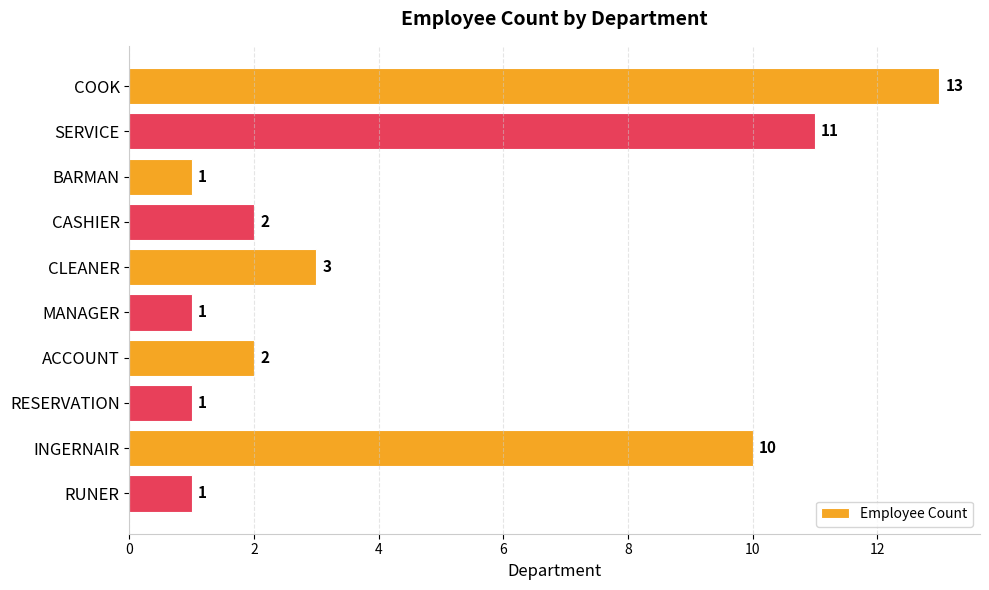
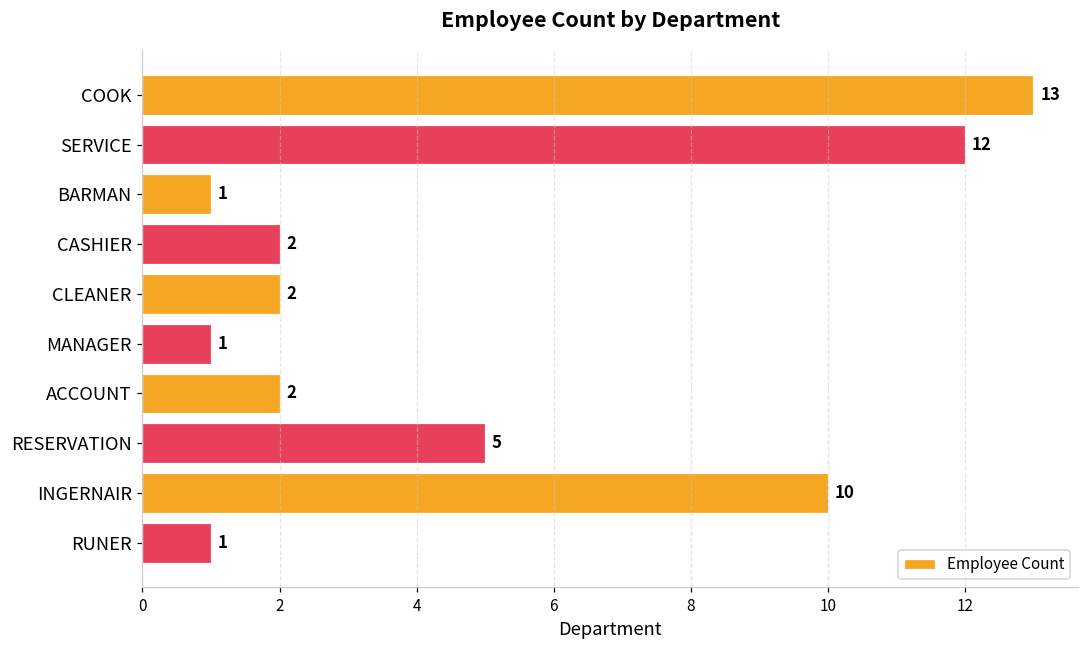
  {
    "COOK": 13,
-   "SERVICE": 11,
+   "SERVICE": 12,
    "BARMAN": 1,
    "CASHIER": 2,
-   "CLEANER": 3,
+   "CLEANER": 2,
    "MANAGER": 1,
    "ACCOUNT": 2,
-   "RESERVATION": 1,
+   "RESERVATION": 5,
    "INGERNAIR": 10,
    "RUNER": 1
  }
